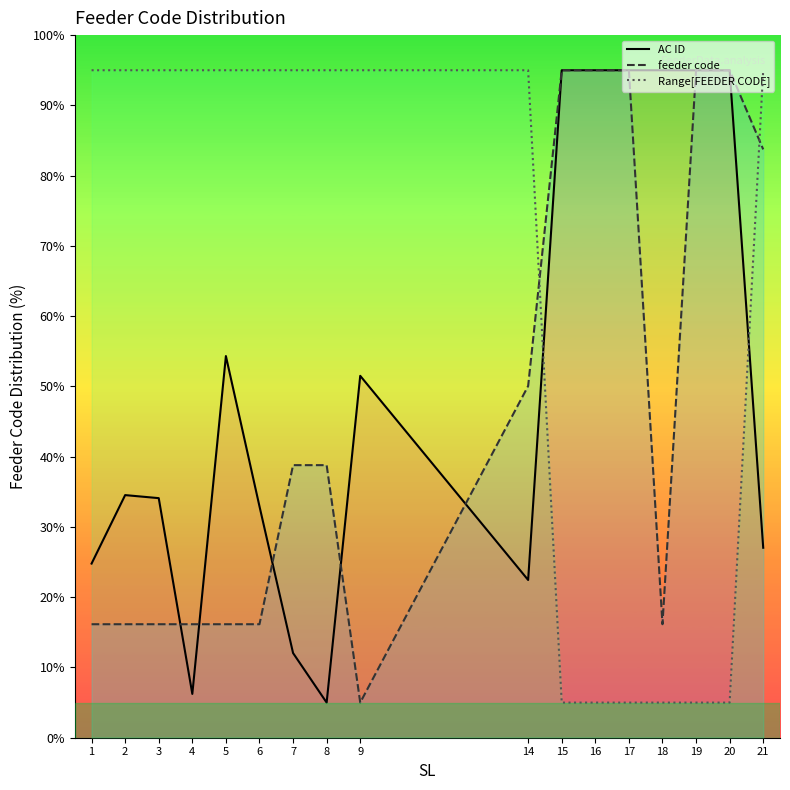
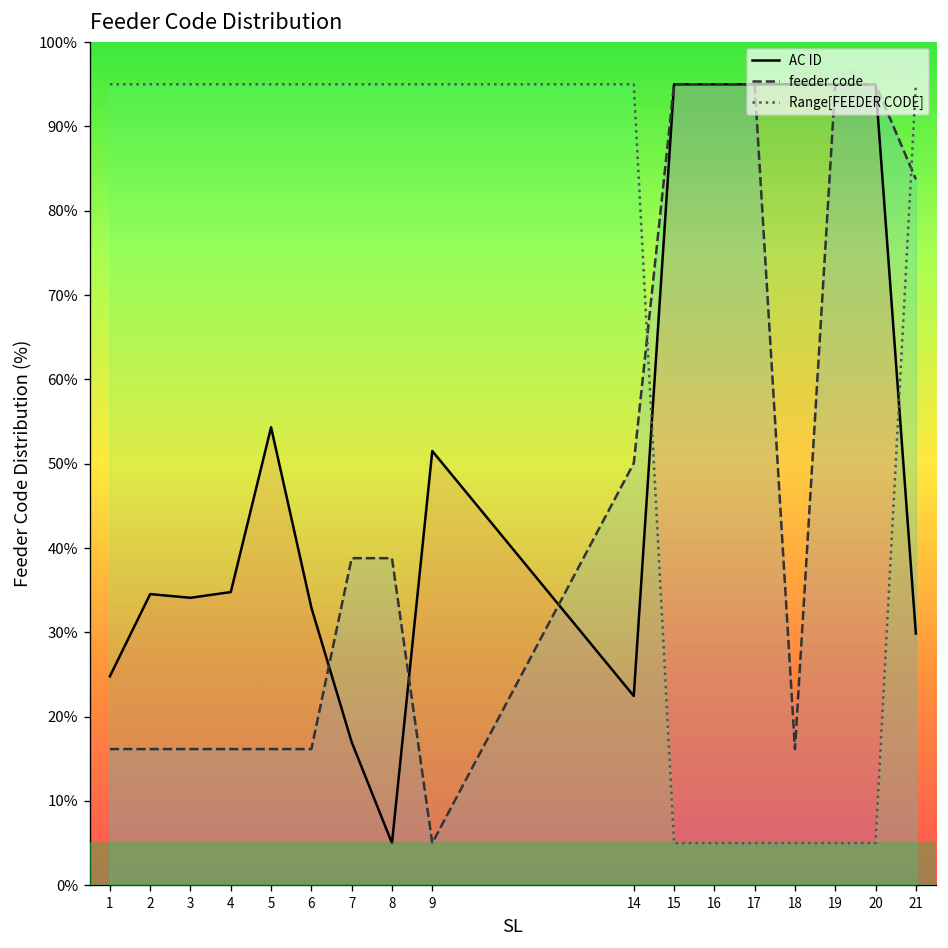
  {
    "AC ID": {
      "1": "25%",
      "2": "35%",
      "3": "34%",
-     "4": "6%",
+     "4": "35%",
      "5": "54%",
      "6": "33%",
-     "7": "12%",
+     "7": "17%",
      "8": "5%",
      "9": "52%",
      "14": "22%",
-     "21": "27%"
+     "21": "30%"
    }
  }
